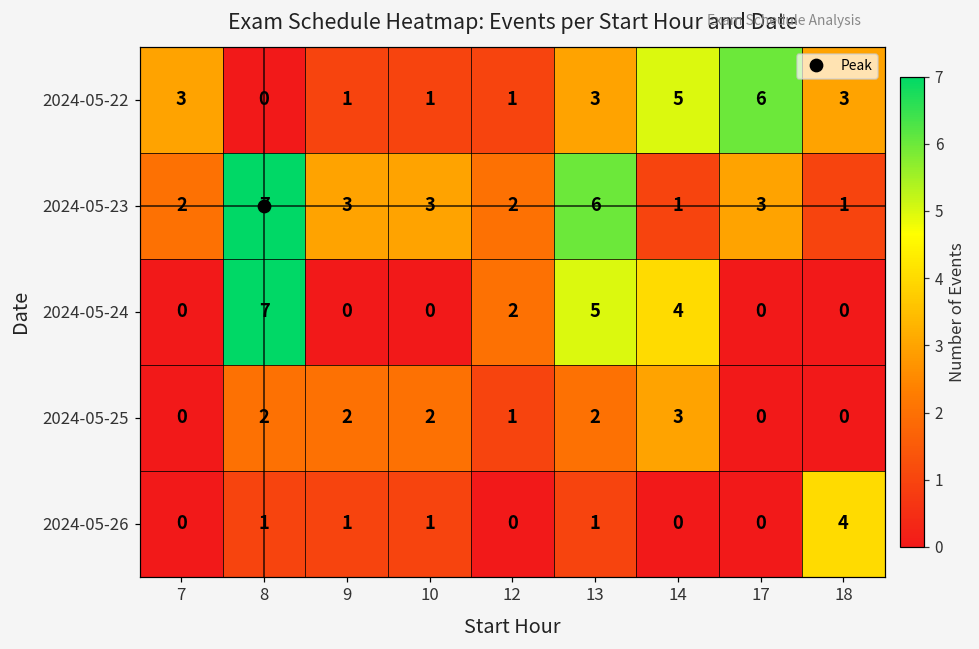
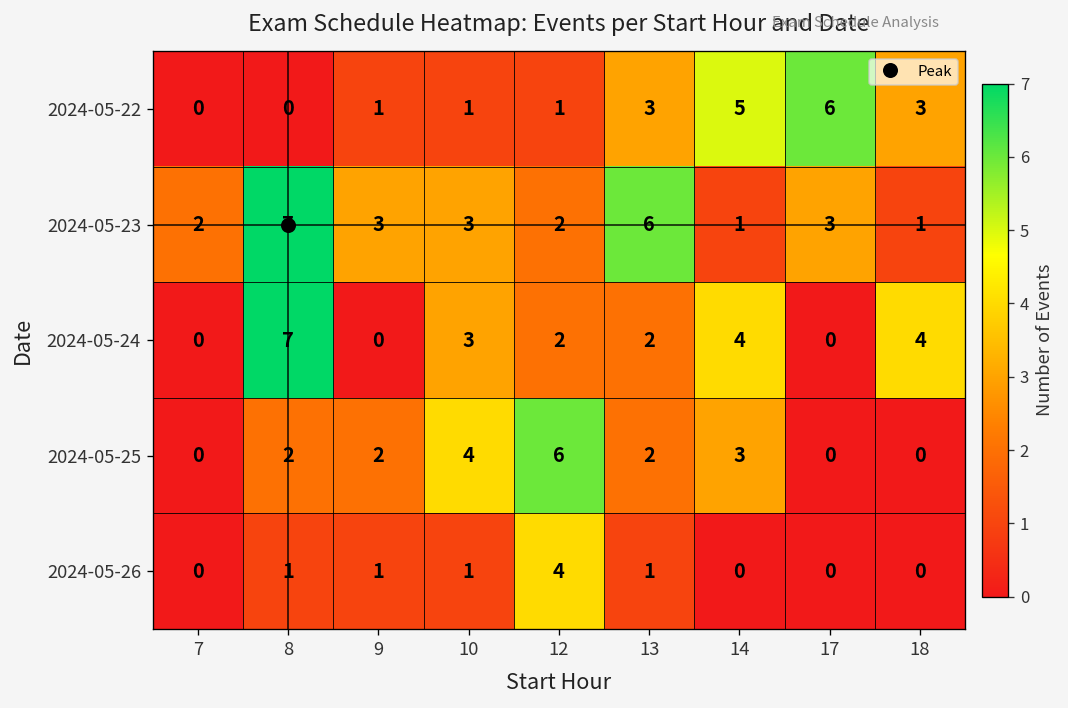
  {
    "2024-05-22": {
-     "7": 3,
+     "7": 0,
      "8": 0,
      "9": 1,
      "10": 1,
      "12": 1,
      "13": 3,
      "14": 5,
      "17": 6,
      "18": 3
    },
    "2024-05-23": {
      "7": 2,
      "9": 3,
      "10": 3,
      "12": 2,
      "13": 6,
      "14": 1,
      "17": 3,
      "18": 1
    },
    "2024-05-24": {
      "7": 0,
      "8": 7,
      "9": 0,
-     "10": 0,
+     "10": 3,
      "12": 2,
-     "13": 5,
+     "13": 2,
      "14": 4,
      "17": 0,
-     "18": 0
+     "18": 4
    },
    "2024-05-25": {
      "7": 0,
      "8": 2,
      "9": 2,
-     "10": 2,
-     "12": 1,
+     "10": 4,
+     "12": 6,
      "13": 2,
      "14": 3,
      "17": 0,
      "18": 0
    },
    "2024-05-26": {
      "7": 0,
      "8": 1,
      "9": 1,
      "10": 1,
-     "12": 0,
+     "12": 4,
      "13": 1,
      "14": 0,
      "17": 0,
-     "18": 4
+     "18": 0
    }
  }
